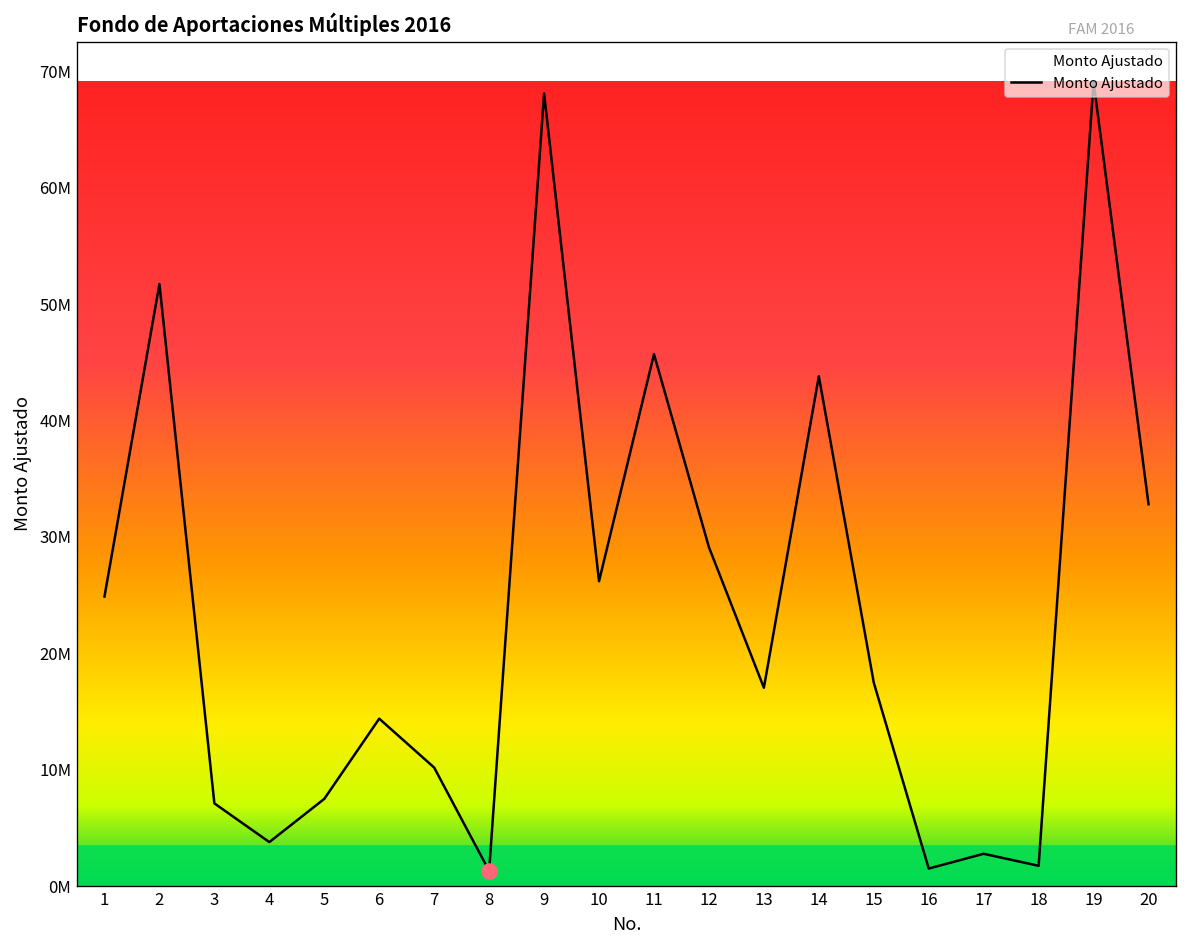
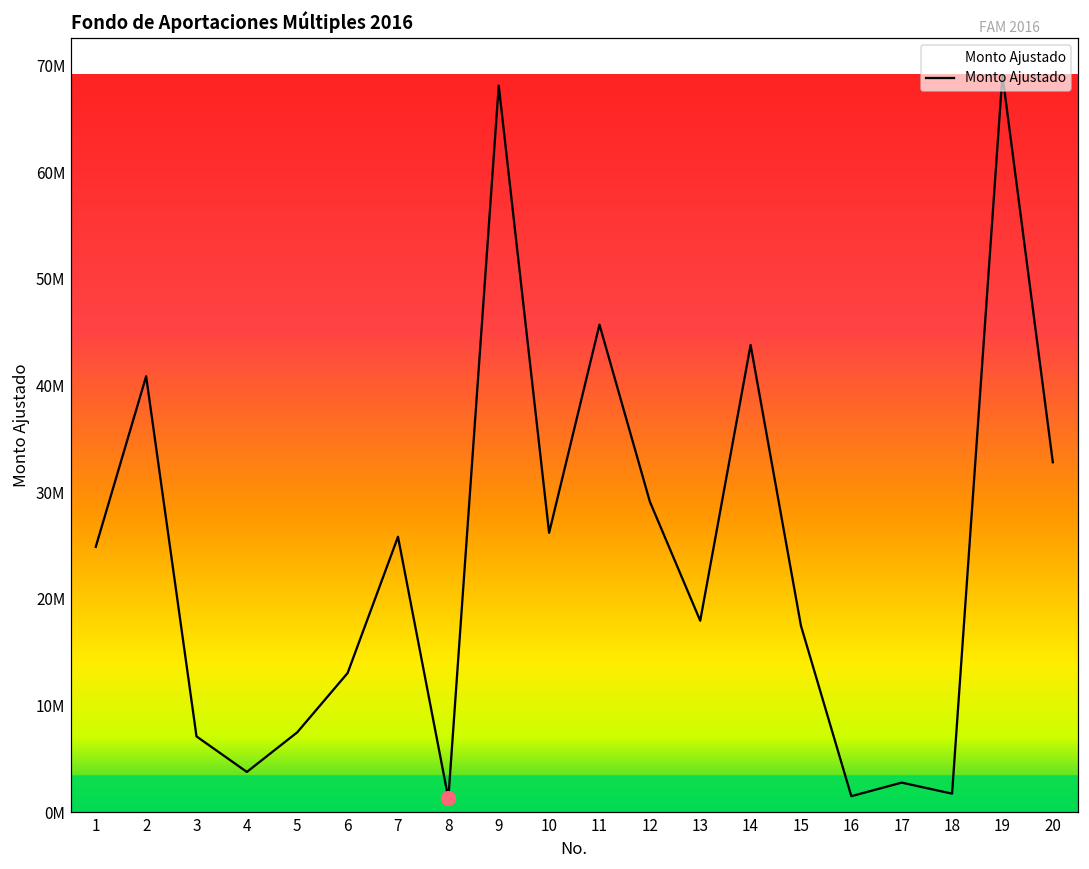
  {
    "Monto Ajustado": {
      "1": 25000000,
-     "2": 52000000,
+     "2": 41000000,
      "3": 7000000,
      "4": 4000000,
      "5": 8000000,
-     "6": 14000000,
-     "7": 10000000,
+     "6": 13000000,
+     "7": 26000000,
      "9": 68000000,
      "10": 26000000,
      "11": 46000000,
      "12": 29000000,
-     "13": 17000000,
+     "13": 18000000,
      "14": 44000000,
      "15": 17000000,
      "20": 33000000
    }
  }
